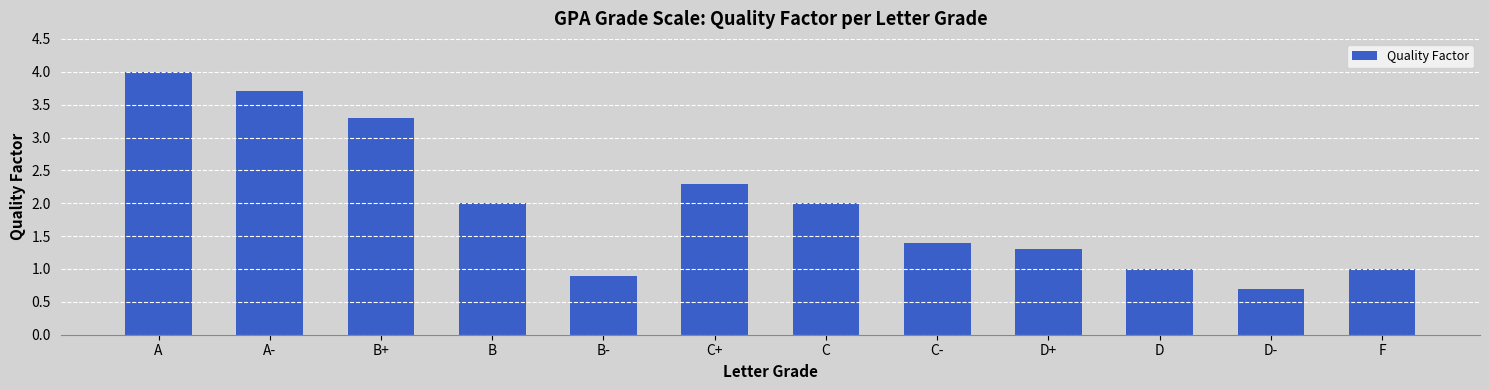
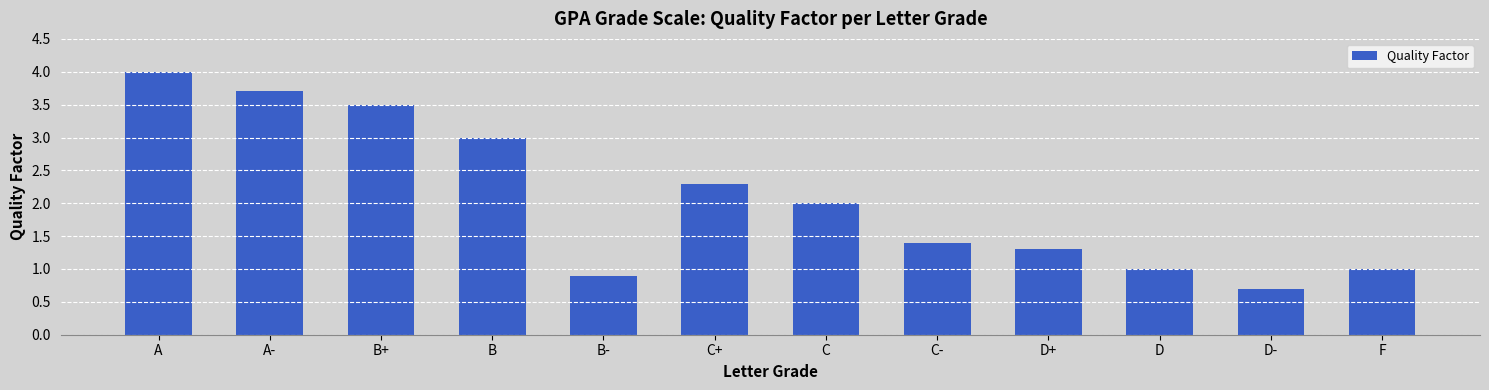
  {
    "A": 4.0,
    "A-": 3.7,
-   "B+": 3.3,
-   "B": 2,
+   "B+": 3.5,
+   "B": 3,
    "B-": 0.9,
    "C+": 2.3,
    "C": 2.0,
    "C-": 1.4,
    "D+": 1.3,
    "D": 1.0,
    "D-": 0.7,
    "F": 1.0
  }
